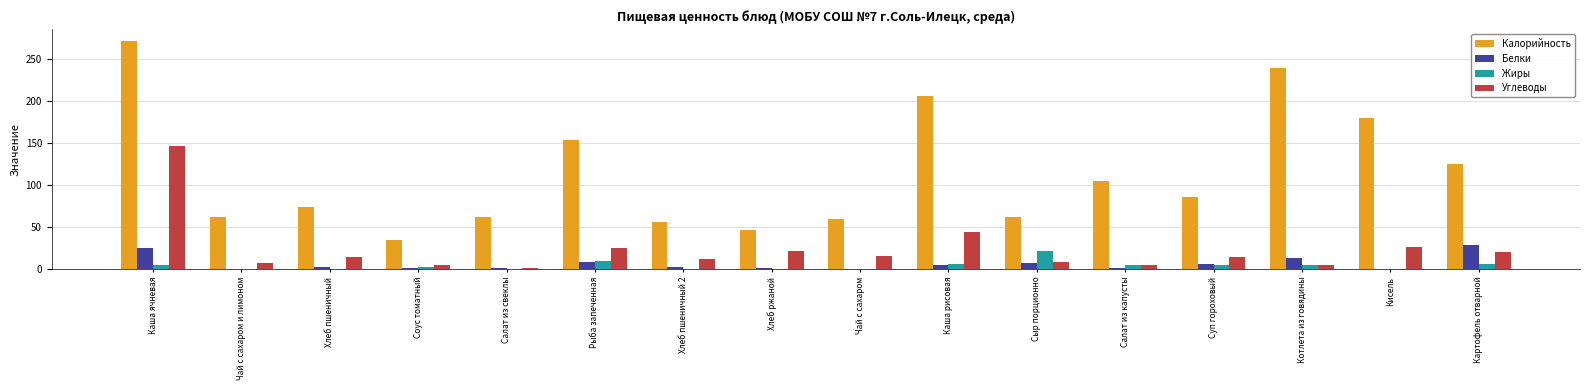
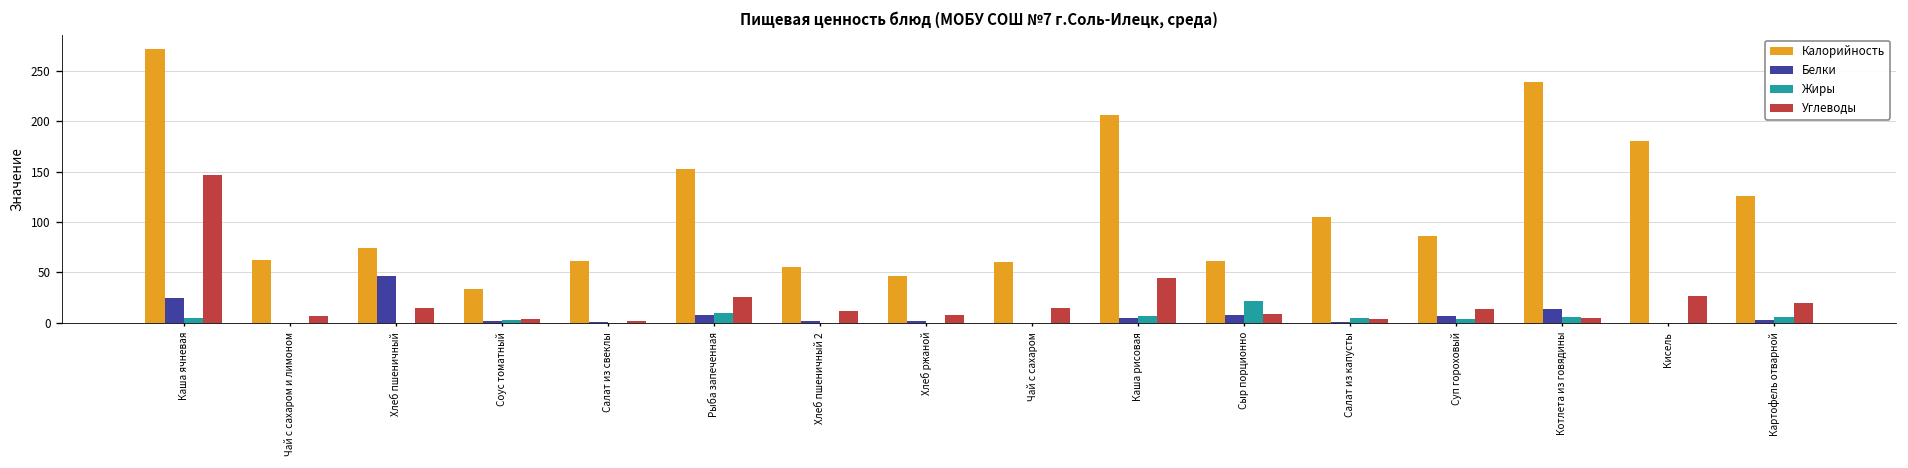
  {
    "Калорийность": {
      "Каша ячневая": 270,
      "Чай с сахаром и лимоном": 60,
      "Хлеб пшеничный": 70,
      "Соус томатный": 30,
      "Салат из свеклы": 60,
      "Рыба запеченная": 150,
      "Хлеб пшеничный 2": 60,
      "Хлеб ржаной": 50,
      "Чай с сахаром": 60,
      "Каша рисовая": 210,
      "Сыр порционно": 60,
      "Салат из капусты": 110,
      "Суп гороховый": 90,
      "Котлета из говядины": 240,
      "Кисель": 180,
      "Картофель отварной": 130
    },
    "Белки": {
      "Каша ячневая": 20,
-     "Хлеб пшеничный": 0,
+     "Хлеб пшеничный": 50,
      "Рыба запеченная": 10,
      "Каша рисовая": 0,
      "Сыр порционно": 10,
      "Суп гороховый": 10,
      "Котлета из говядины": 10,
      "Кисель": 0,
-     "Картофель отварной": 30
+     "Картофель отварной": 0
    },
    "Жиры": {
      "Каша ячневая": 0,
      "Рыба запеченная": 10,
      "Каша рисовая": 10,
      "Сыр порционно": 20,
      "Салат из капусты": 0,
      "Суп гороховый": 0,
      "Котлета из говядины": 10,
      "Кисель": 0,
      "Картофель отварной": 10
    },
    "Углеводы": {
      "Каша ячневая": 150,
      "Чай с сахаром и лимоном": 10,
      "Хлеб пшеничный": 10,
      "Соус томатный": 0,
      "Рыба запеченная": 30,
      "Хлеб пшеничный 2": 10,
-     "Хлеб ржаной": 20,
+     "Хлеб ржаной": 10,
      "Чай с сахаром": 20,
      "Каша рисовая": 40,
      "Сыр порционно": 10,
      "Салат из капусты": 0,
      "Суп гороховый": 10,
      "Котлета из говядины": 0,
      "Кисель": 30,
      "Картофель отварной": 20
    }
  }
